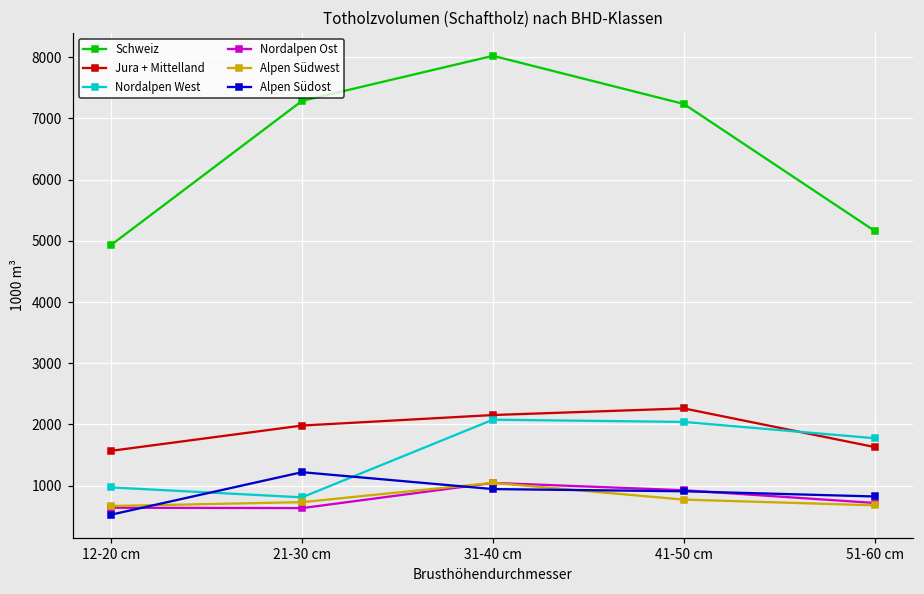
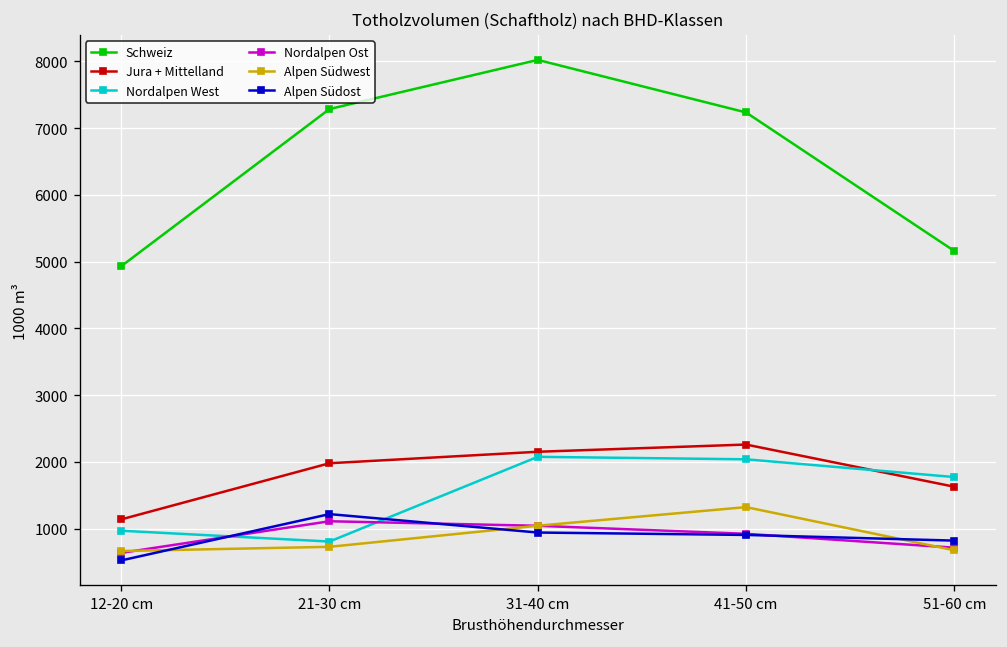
  {
    "Schweiz": {
      "12-20 cm": 4900,
      "21-30 cm": 7300,
      "31-40 cm": 8000,
      "41-50 cm": 7200,
      "51-60 cm": 5200
    },
    "Jura + Mittelland": {
-     "12-20 cm": 1600,
+     "12-20 cm": 1100,
      "21-30 cm": 2000,
      "31-40 cm": 2200,
      "41-50 cm": 2300,
      "51-60 cm": 1600
    },
    "Nordalpen West": {
      "12-20 cm": 1000,
      "21-30 cm": 800,
      "31-40 cm": 2100,
      "41-50 cm": 2000,
      "51-60 cm": 1800
    },
    "Nordalpen Ost": {
-     "21-30 cm": 600
+     "21-30 cm": 1100
    },
    "Alpen Südwest": {
      "21-30 cm": 700,
-     "41-50 cm": 800
+     "41-50 cm": 1300
    },
    "Alpen Südost": {
      "12-20 cm": 500,
      "21-30 cm": 1200,
      "31-40 cm": 900,
      "51-60 cm": 800
    }
  }
